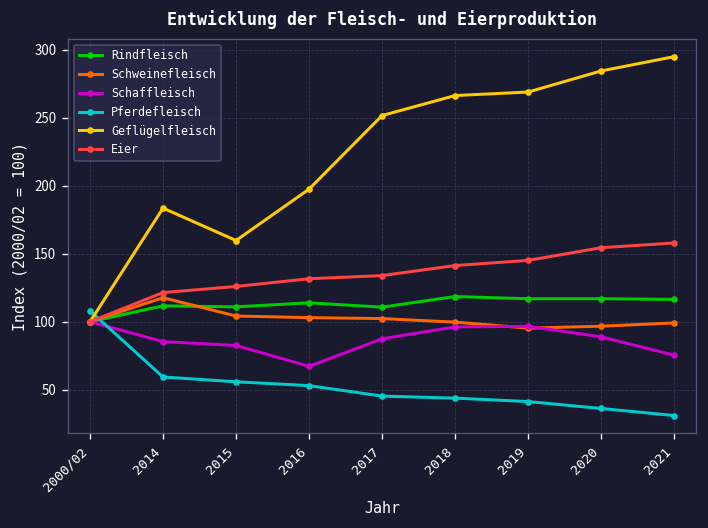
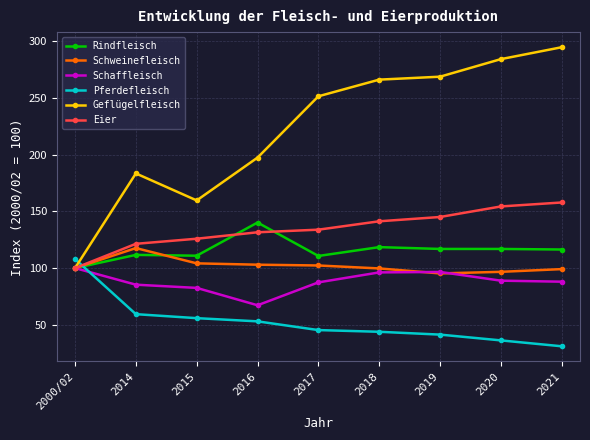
  {
    "Rindfleisch": {
      "2014": 112,
      "2015": 111,
-     "2016": 114,
+     "2016": 140,
      "2017": 111,
      "2018": 119,
      "2019": 117,
      "2020": 117,
      "2021": 116
    },
    "Schweinefleisch": {
      "2014": 118,
      "2015": 104,
      "2016": 103,
      "2017": 102,
      "2018": 100,
      "2020": 97,
      "2021": 99
    },
    "Schaffleisch": {
      "2014": 85,
      "2015": 83,
      "2016": 67,
      "2017": 87,
      "2018": 96,
      "2020": 89,
-     "2021": 75
+     "2021": 88
    },
    "Pferdefleisch": {
      "2000/02": 108,
      "2014": 59,
      "2015": 56,
      "2016": 53,
      "2017": 45,
      "2018": 44,
      "2019": 41,
      "2020": 36,
      "2021": 31
    },
    "Geflügelfleisch": {
      "2014": 184,
      "2015": 160,
      "2016": 198,
      "2017": 252,
      "2018": 266,
      "2019": 269,
      "2020": 284,
      "2021": 295
    },
    "Eier": {
      "2014": 121,
      "2015": 126,
      "2016": 132,
      "2017": 134,
      "2018": 141,
      "2019": 145,
      "2020": 154,
      "2021": 158
    }
  }
